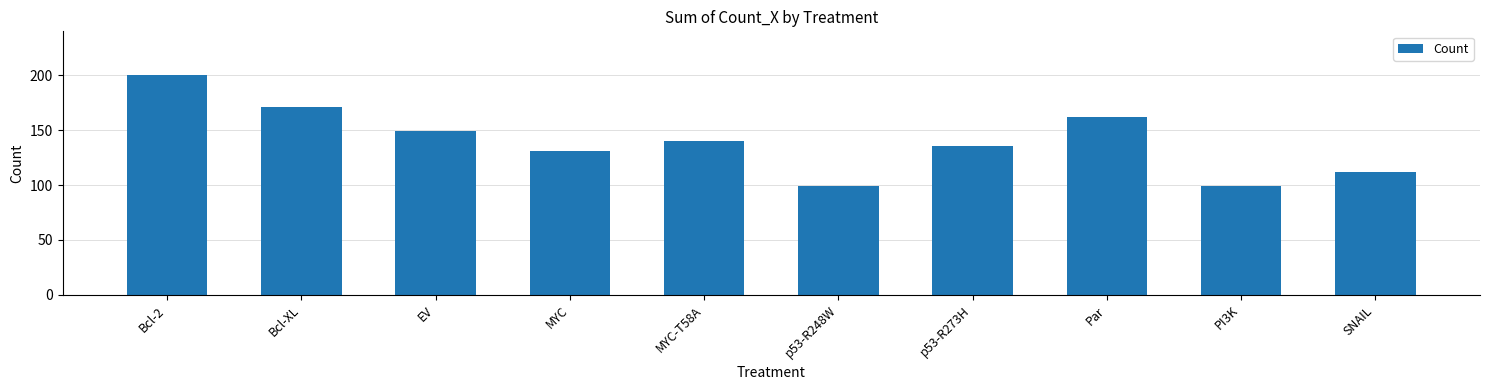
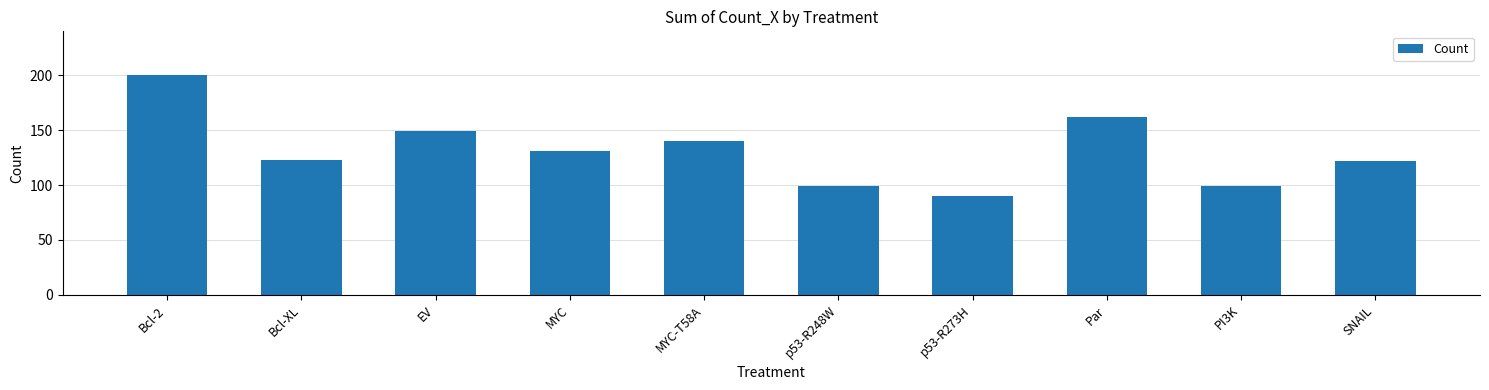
  {
    "Bcl-2": 200,
-   "Bcl-XL": 171,
+   "Bcl-XL": 123,
    "EV": 149,
    "MYC": 131,
    "MYC-T58A": 140,
    "p53-R248W": 99,
-   "p53-R273H": 136,
+   "p53-R273H": 90,
    "Par": 162,
    "PI3K": 99,
-   "SNAIL": 112
+   "SNAIL": 122
  }
